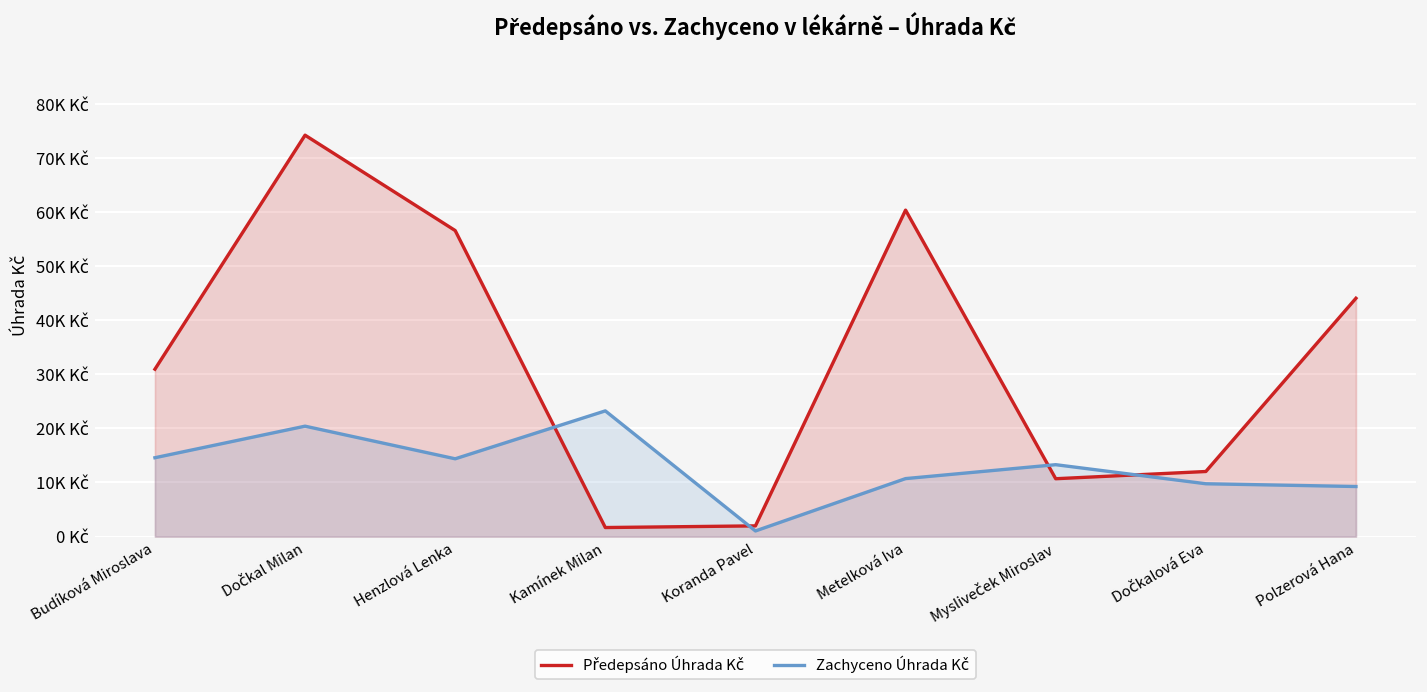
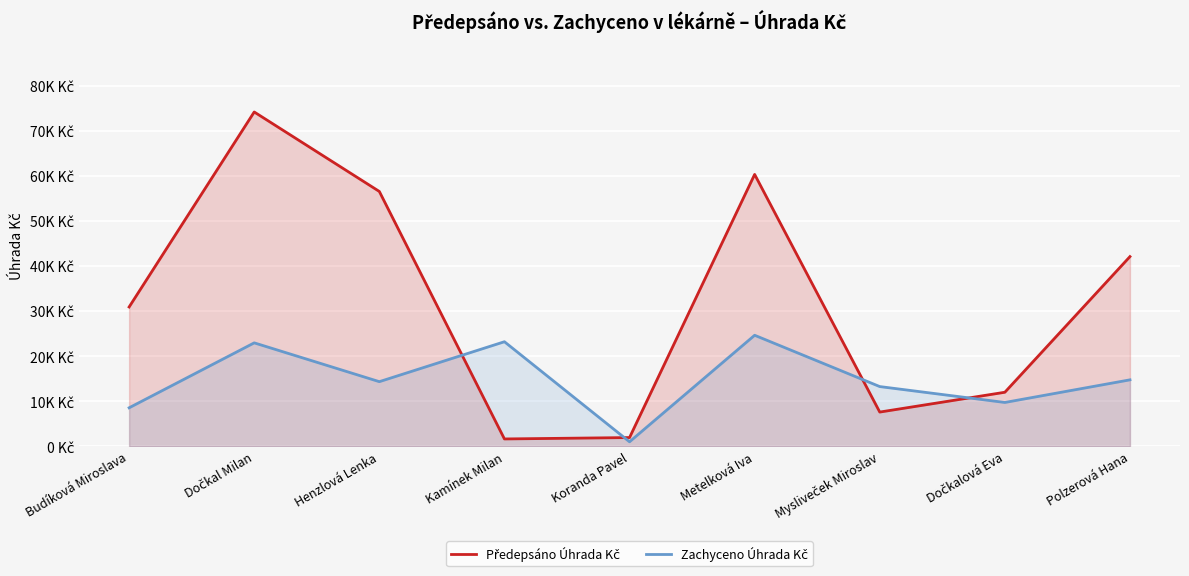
  {
    "Předepsáno Úhrada Kč": {
      "Budíková Miroslava": "31K Kč",
      "Dočkal Milan": "74K Kč",
      "Henzlová Lenka": "57K Kč",
      "Kamínek Milan": "2K Kč",
      "Koranda Pavel": "2K Kč",
      "Metelková Iva": "60K Kč",
-     "Mysliveček Miroslav": "11K Kč",
+     "Mysliveček Miroslav": "8K Kč",
      "Dočkalová Eva": "12K Kč",
-     "Polzerová Hana": "44K Kč"
+     "Polzerová Hana": "42K Kč"
    },
    "Zachyceno Úhrada Kč": {
-     "Budíková Miroslava": "15K Kč",
-     "Dočkal Milan": "20K Kč",
+     "Budíková Miroslava": "9K Kč",
+     "Dočkal Milan": "23K Kč",
      "Henzlová Lenka": "14K Kč",
      "Kamínek Milan": "23K Kč",
      "Koranda Pavel": "1K Kč",
-     "Metelková Iva": "11K Kč",
+     "Metelková Iva": "25K Kč",
      "Mysliveček Miroslav": "13K Kč",
      "Dočkalová Eva": "10K Kč",
-     "Polzerová Hana": "9K Kč"
+     "Polzerová Hana": "15K Kč"
    }
  }
